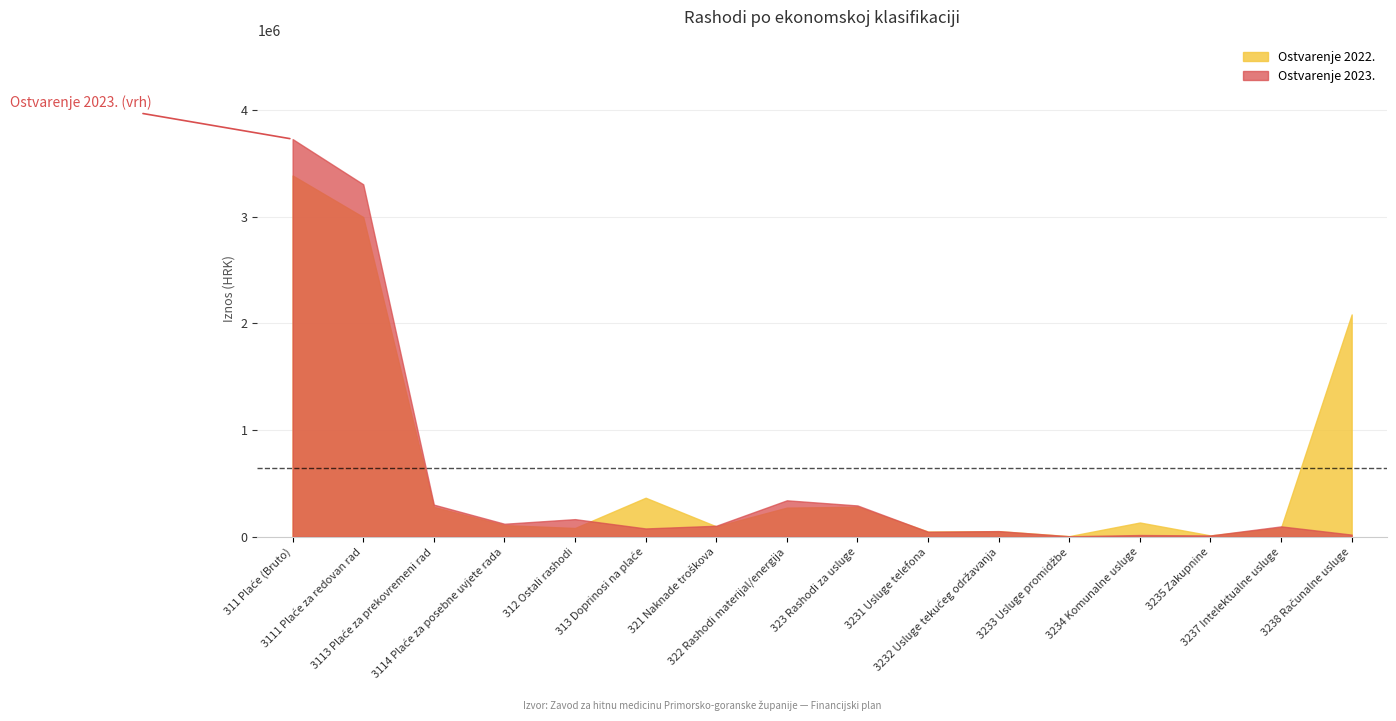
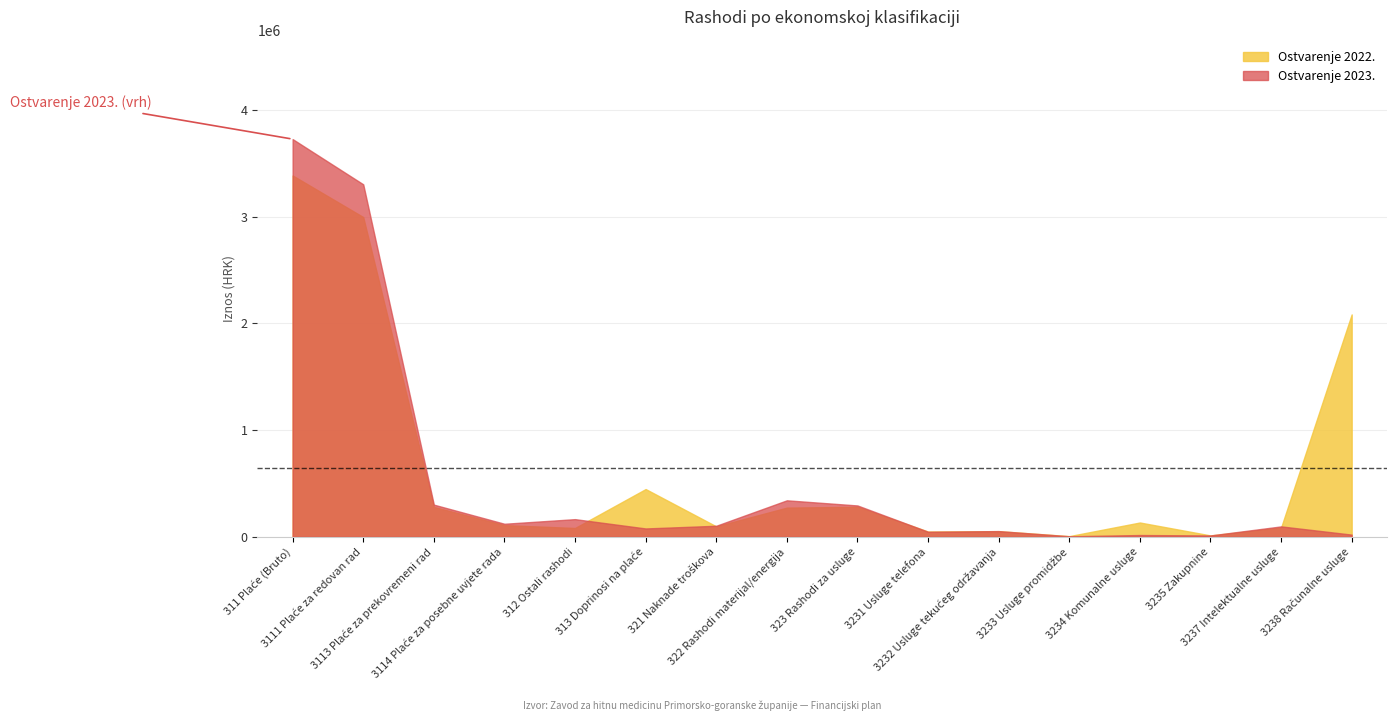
  {
    "Ostvarenje 2022.": {
      "311 Plaće (Bruto)": 3390000,
      "3111 Plaće za redovan rad": 3000000,
      "312 Ostali rashodi": 80000,
-     "313 Doprinosi na plaće": 370000,
+     "313 Doprinosi na plaće": 450000,
      "322 Rashodi materijal/energija": 270000,
      "3234 Komunalne usluge": 130000,
      "3238 Računalne usluge": 2080000
    },
    "Ostvarenje 2023.": {
      "3111 Plaće za redovan rad": 3300000,
      "312 Ostali rashodi": 170000,
      "313 Doprinosi na plaće": 80000,
      "322 Rashodi materijal/energija": 340000
    }
  }
